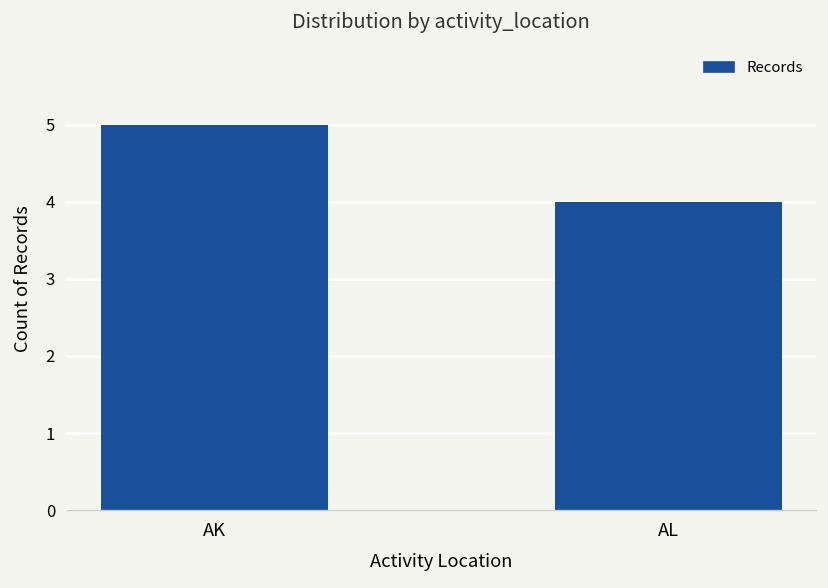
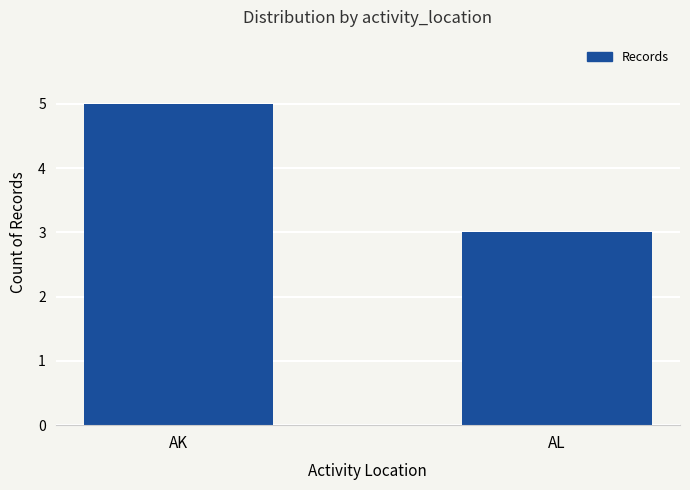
  {
    "AK": 5,
-   "AL": 4
+   "AL": 3
  }
